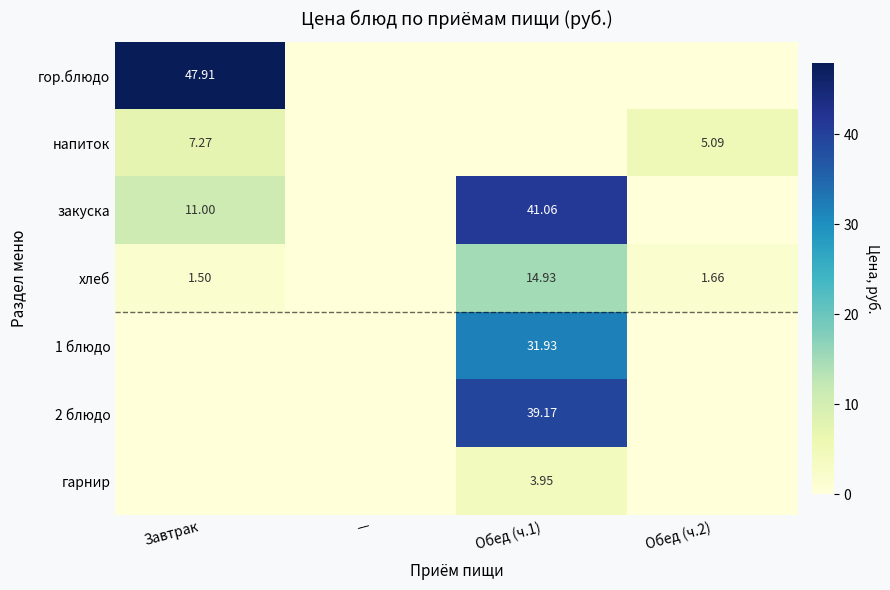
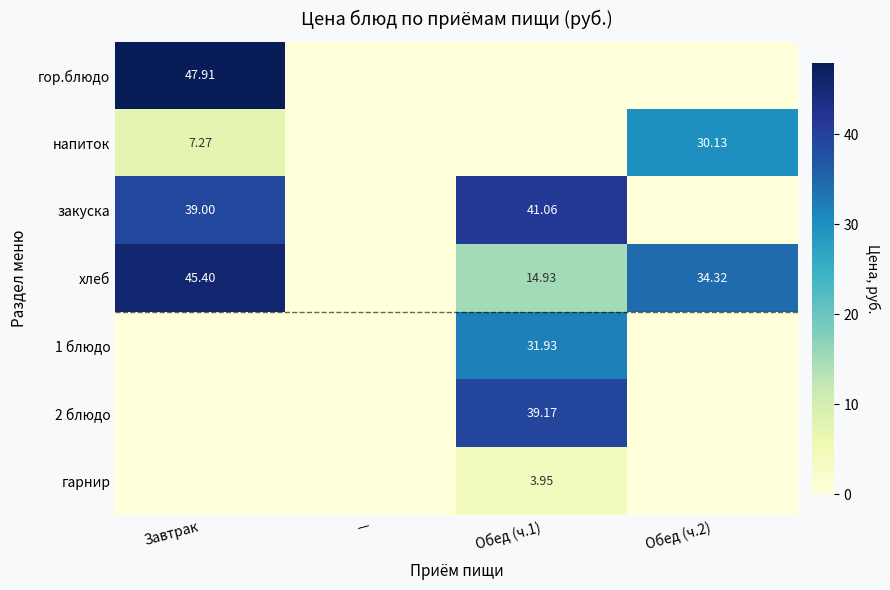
  {
    "гор.блюдо": {
      "Завтрак": 47.91
    },
    "напиток": {
      "Завтрак": 7.27,
-     "Обед (ч.2)": 5.09
+     "Обед (ч.2)": 30.13
    },
    "закуска": {
-     "Завтрак": 11.00,
+     "Завтрак": 39.00,
      "Обед (ч.1)": 41.06
    },
    "хлеб": {
-     "Завтрак": 1.50,
+     "Завтрак": 45.40,
      "Обед (ч.1)": 14.93,
-     "Обед (ч.2)": 1.66
+     "Обед (ч.2)": 34.32
    },
    "1 блюдо": {
      "Обед (ч.1)": 31.93
    },
    "2 блюдо": {
      "Обед (ч.1)": 39.17
    },
    "гарнир": {
      "Обед (ч.1)": 3.95
    }
  }
